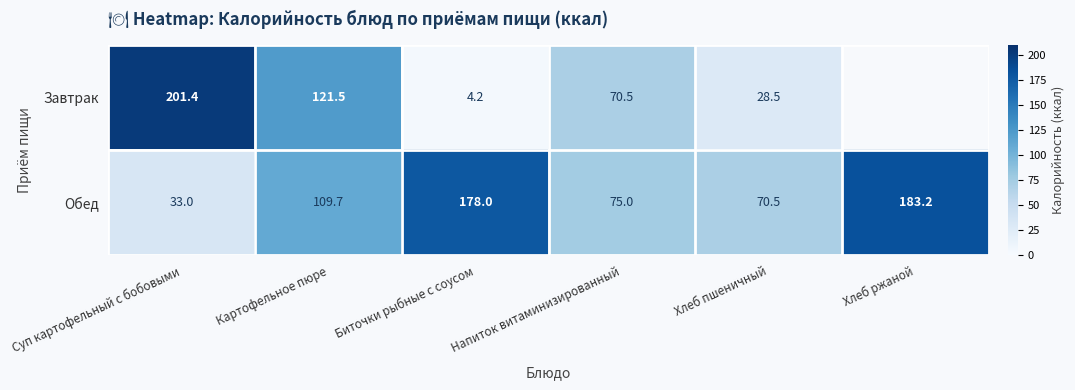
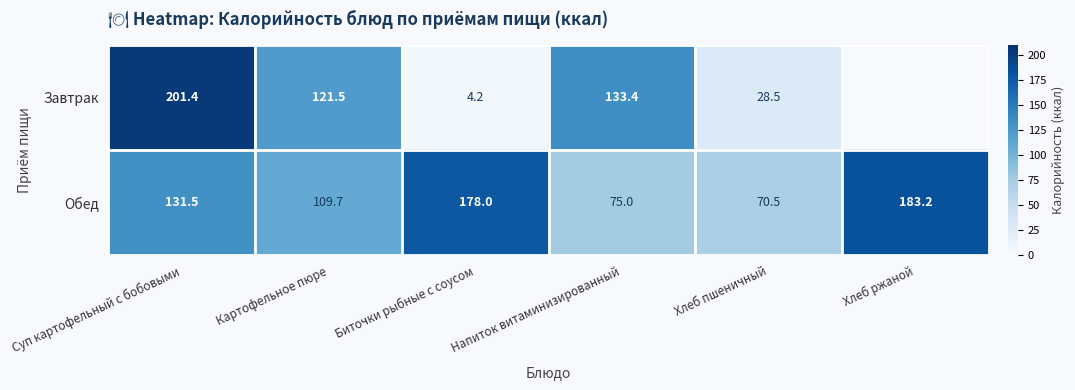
  {
    "Завтрак": {
      "Суп картофельный с бобовыми": 201.4,
      "Картофельное пюре": 121.5,
      "Биточки рыбные с соусом": 4.2,
-     "Напиток витаминизированный": 70.5,
+     "Напиток витаминизированный": 133.4,
      "Хлеб пшеничный": 28.5
    },
    "Обед": {
-     "Суп картофельный с бобовыми": 33.0,
+     "Суп картофельный с бобовыми": 131.5,
      "Картофельное пюре": 109.7,
      "Биточки рыбные с соусом": 178.0,
      "Напиток витаминизированный": 75.0,
      "Хлеб пшеничный": 70.5,
      "Хлеб ржаной": 183.2
    }
  }
